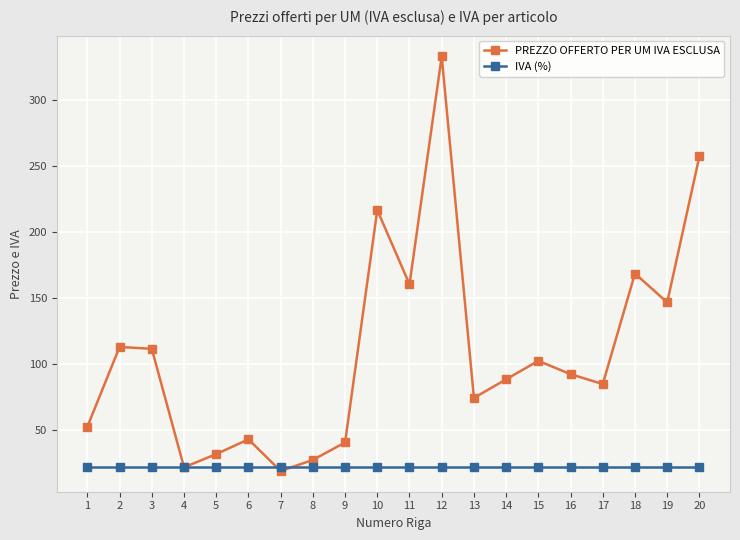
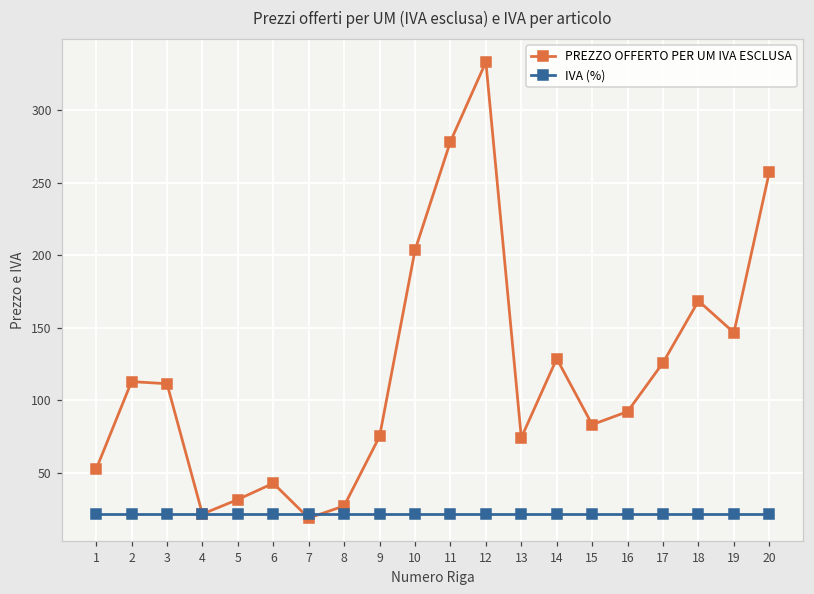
  {
    "PREZZO OFFERTO PER UM IVA ESCLUSA": {
      "1": 53,
      "2": 113,
      "3": 112,
      "5": 32,
      "6": 43,
      "7": 19,
      "8": 27,
-     "9": 41,
-     "10": 217,
-     "11": 160,
+     "9": 75,
+     "10": 204,
+     "11": 278,
      "12": 333,
      "13": 74,
-     "14": 88,
-     "15": 102,
+     "14": 129,
+     "15": 83,
      "16": 92,
-     "17": 85,
+     "17": 126,
      "18": 169,
      "19": 147,
      "20": 257
    },
    "IVA (%)": {
      "1": 22,
      "2": 22,
      "3": 22,
      "5": 22,
      "6": 22,
      "7": 22,
      "8": 22,
      "9": 22,
      "10": 22,
      "11": 22,
      "12": 22,
      "13": 22,
      "14": 22,
      "15": 22,
      "16": 22,
      "17": 22,
      "18": 22,
      "19": 22,
      "20": 22
    }
  }
